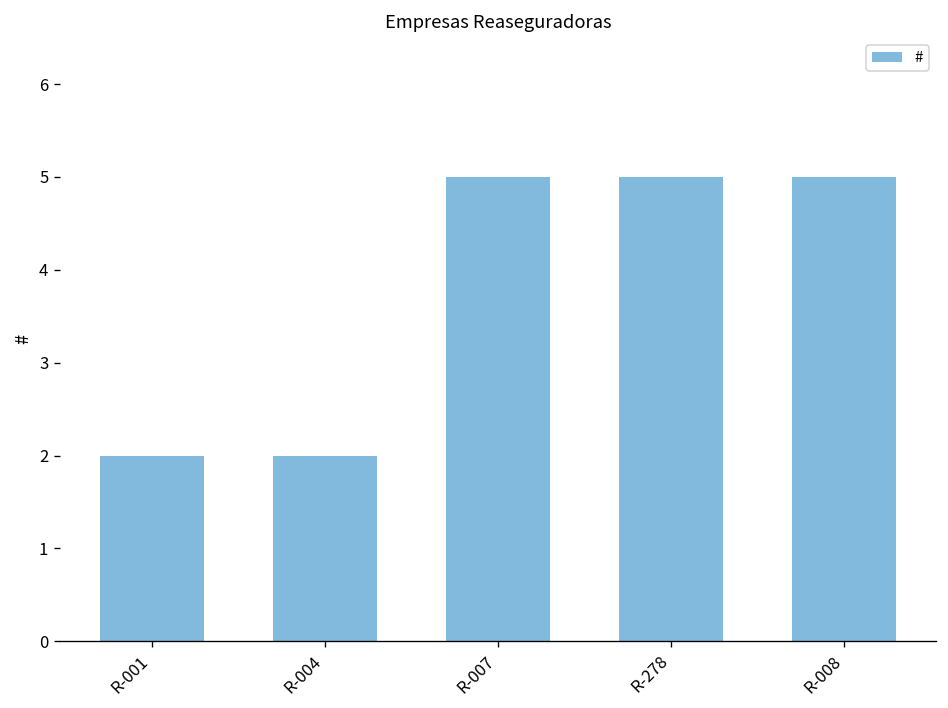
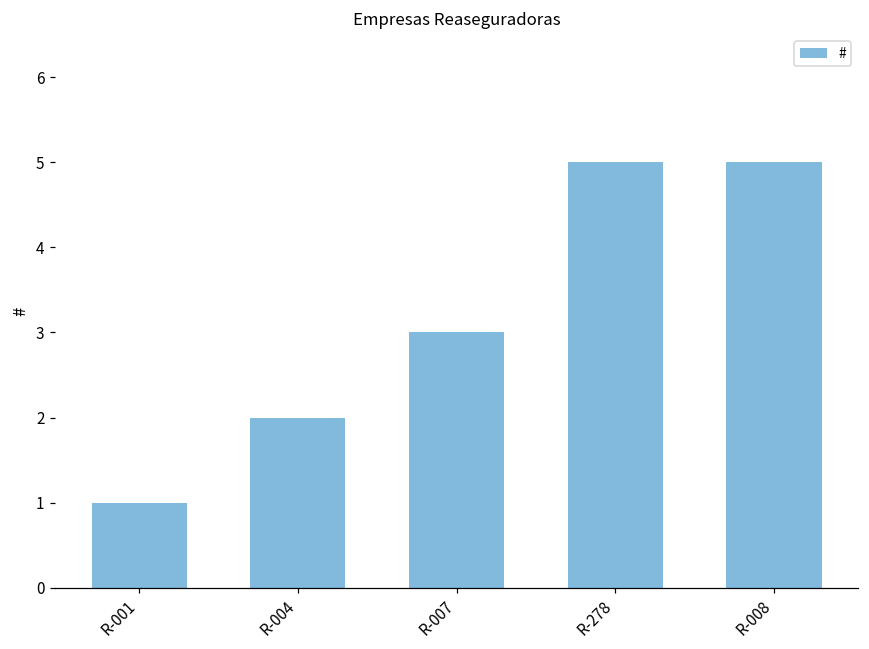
  {
-   "R-001": 2,
+   "R-001": 1,
    "R-004": 2,
-   "R-007": 5,
+   "R-007": 3,
    "R-278": 5,
    "R-008": 5
  }
